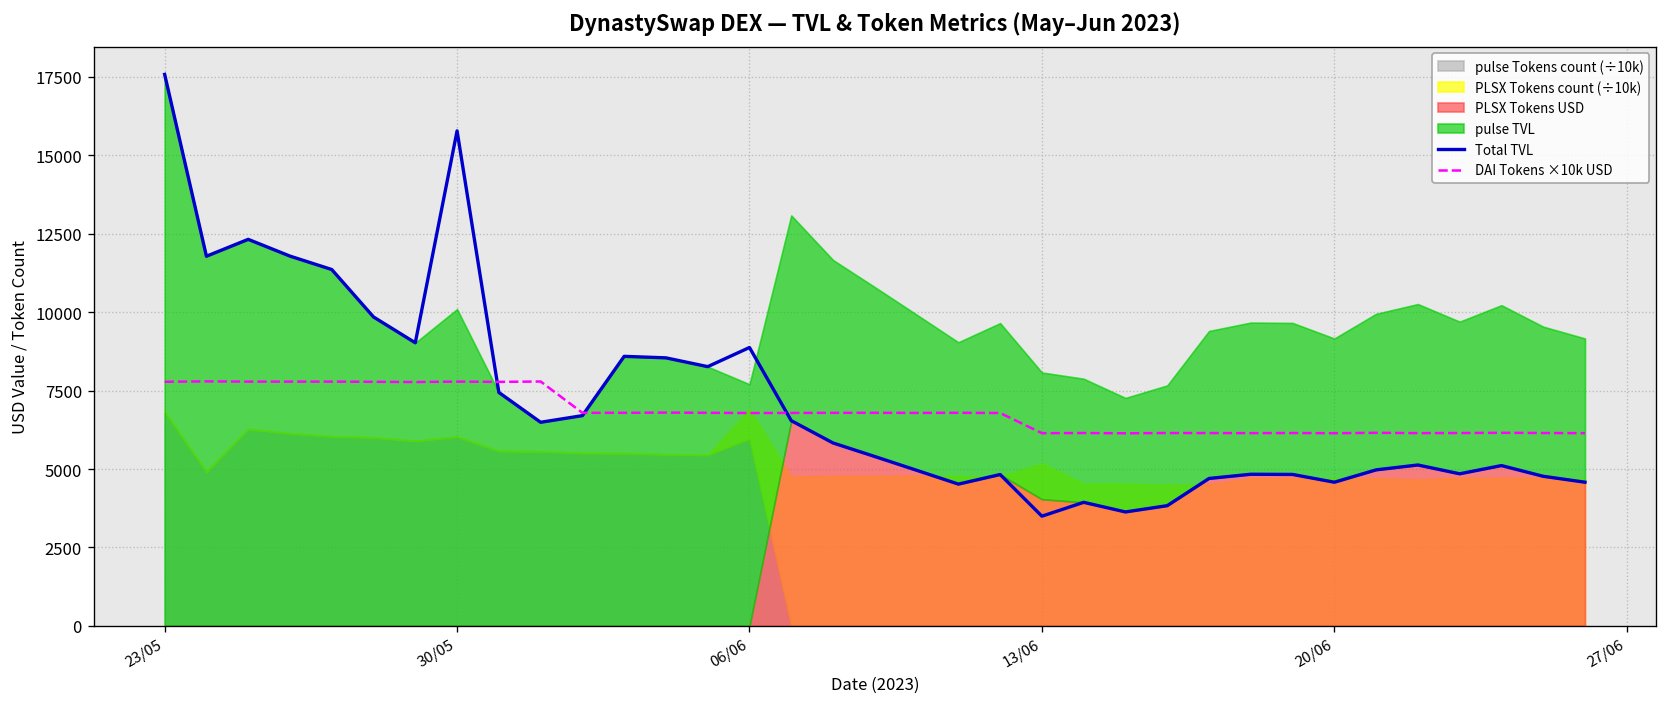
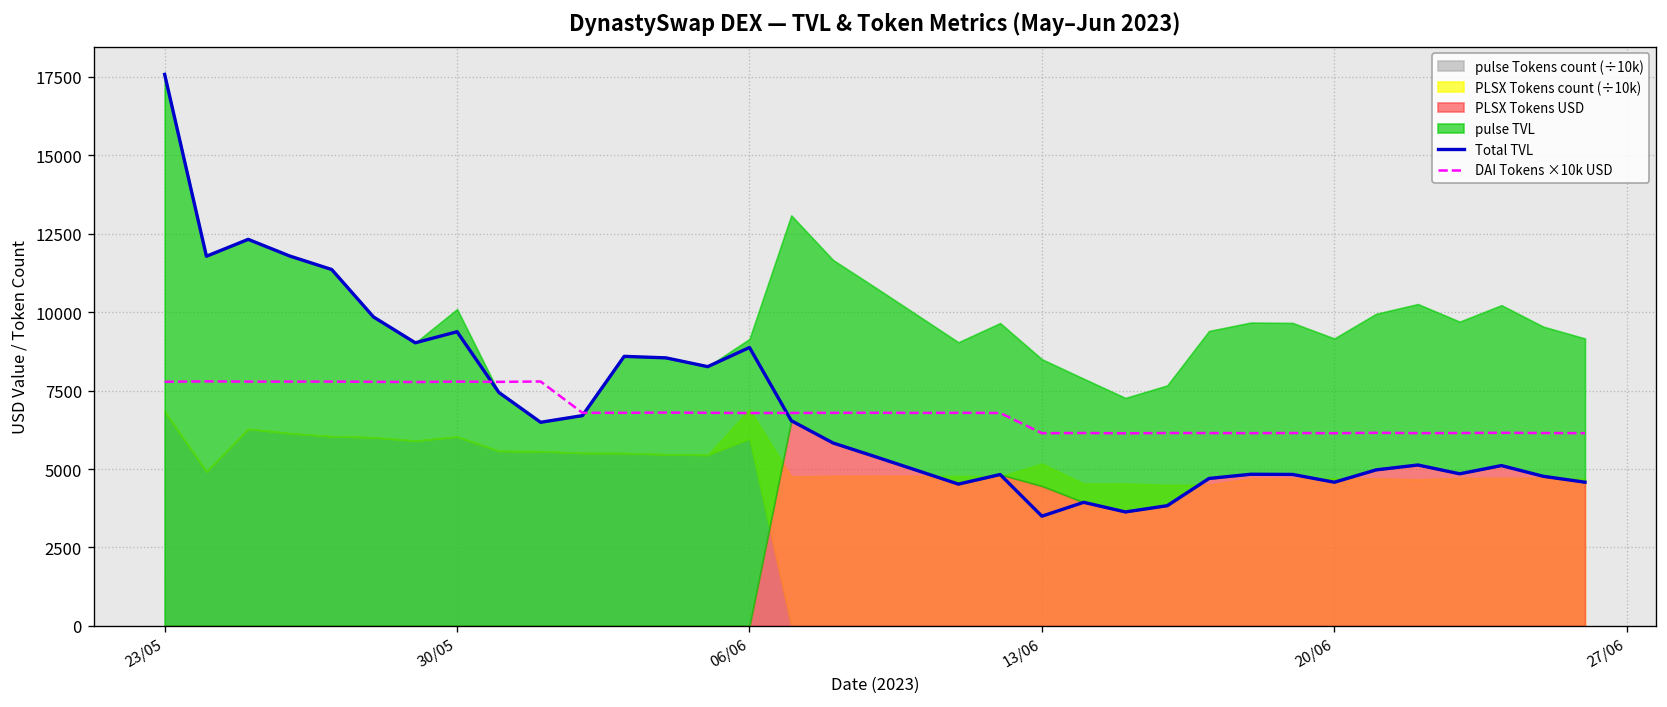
  {
    "Total TVL": {
-     "30/05": 15800,
+     "30/05": 9400,
      "06/06": 8900,
      "13/06": 3500
    },
    "pulse Tokens count (÷10k)": {
      "06/06": 6000,
      "13/06": 0,
      "20/06": 0
    },
    "DAI Tokens ×10k USD": {
      "23/05": 7800,
      "30/05": 7800,
      "06/06": 6800,
      "13/06": 6100,
      "20/06": 6100
    },
    "PLSX Tokens count (÷10k)": {
      "06/06": 900,
      "13/06": 5200,
      "20/06": 4700
    },
    "PLSX Tokens USD": {
      "23/05": 0,
      "30/05": 0,
      "06/06": 0,
-     "13/06": 4000
+     "13/06": 4500
    },
    "pulse TVL": {
      "30/05": 10100,
-     "06/06": 7700,
+     "06/06": 9100,
      "13/06": 4000,
      "20/06": 4600
    }
  }
